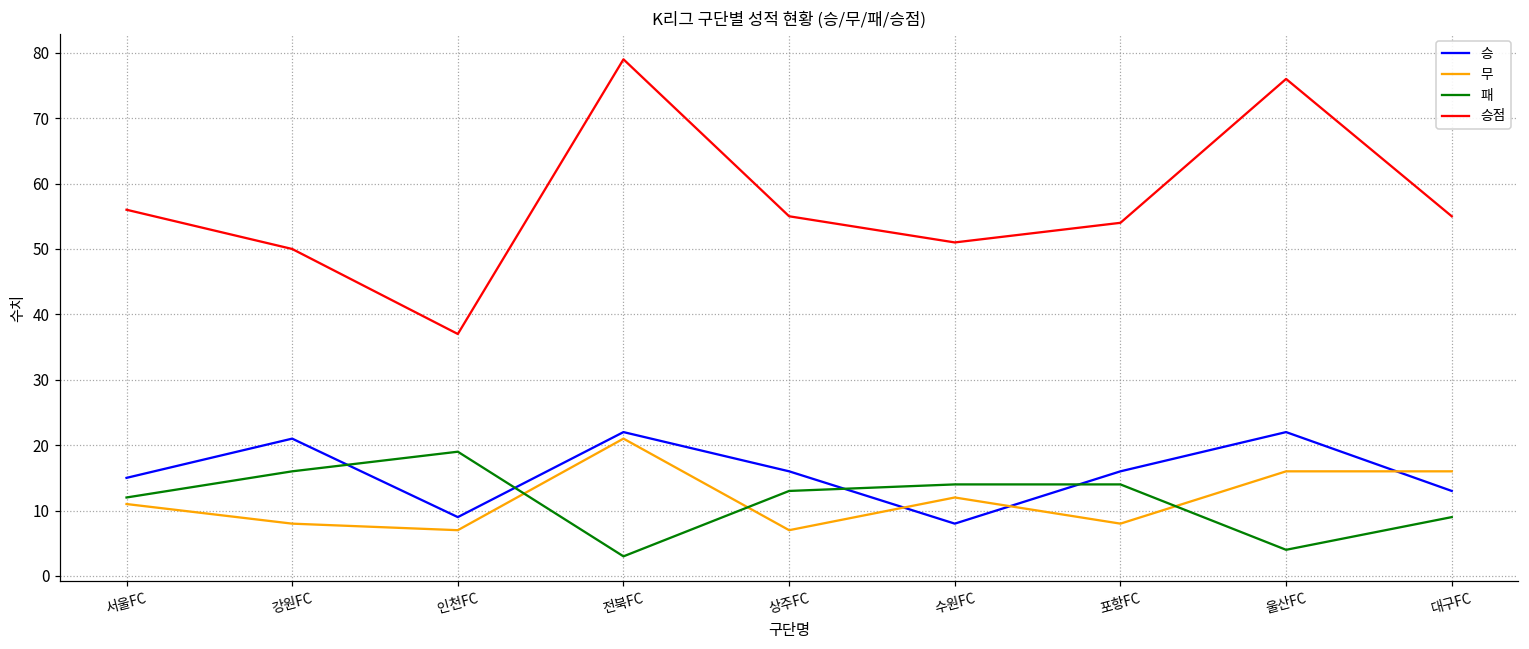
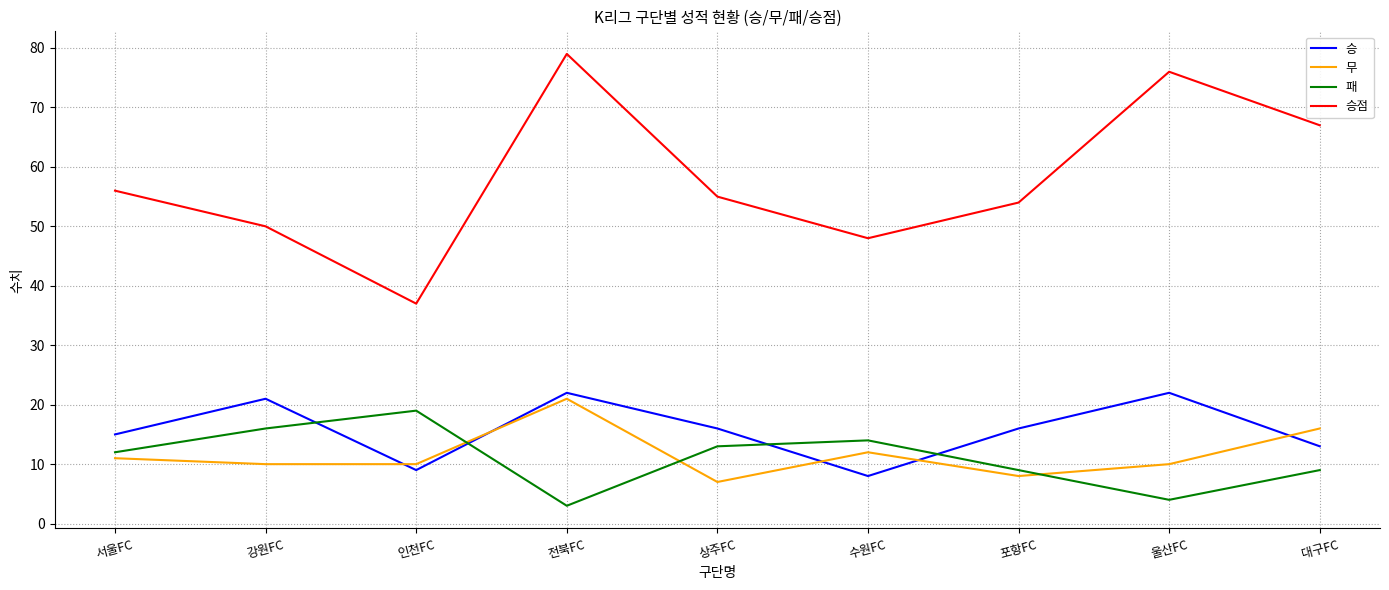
  {
    "승": {
      "서울FC": 15,
      "강원FC": 21,
      "인천FC": 9,
      "전북FC": 22,
      "상주FC": 16,
      "수원FC": 8,
      "포항FC": 16,
      "울산FC": 22,
      "대구FC": 13
    },
    "무": {
      "서울FC": 11,
-     "강원FC": 8,
-     "인천FC": 7,
+     "강원FC": 10,
+     "인천FC": 10,
      "전북FC": 21,
      "상주FC": 7,
      "수원FC": 12,
      "포항FC": 8,
-     "울산FC": 16,
+     "울산FC": 10,
      "대구FC": 16
    },
    "패": {
      "서울FC": 12,
      "강원FC": 16,
      "인천FC": 19,
      "전북FC": 3,
      "상주FC": 13,
      "수원FC": 14,
-     "포항FC": 14,
+     "포항FC": 9,
      "울산FC": 4,
      "대구FC": 9
    },
    "승점": {
      "서울FC": 56,
      "강원FC": 50,
      "인천FC": 37,
      "전북FC": 79,
      "상주FC": 55,
-     "수원FC": 51,
+     "수원FC": 48,
      "포항FC": 54,
      "울산FC": 76,
-     "대구FC": 55
+     "대구FC": 67
    }
  }
